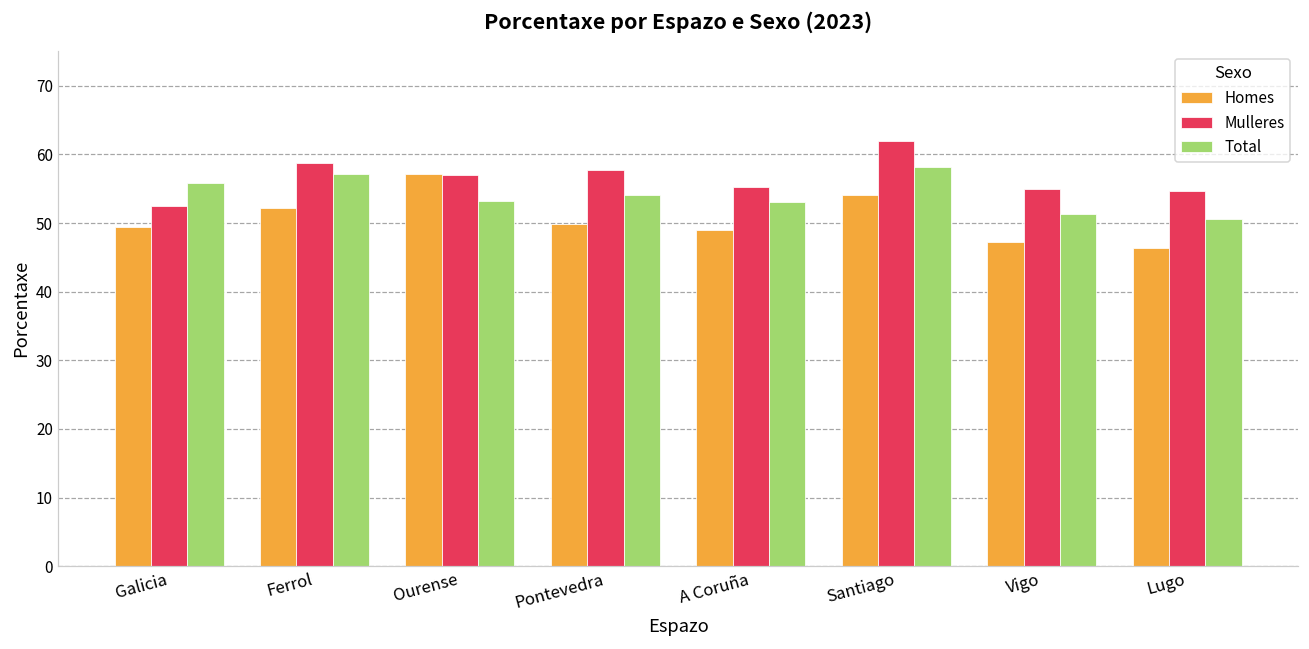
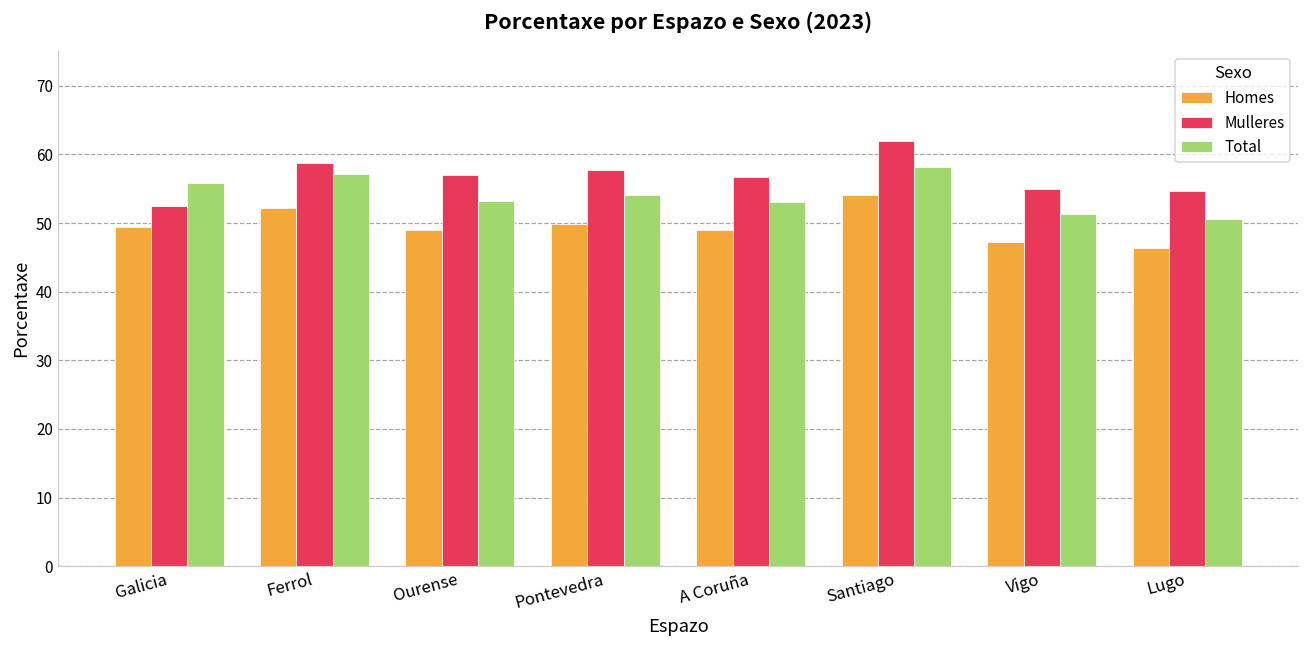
  {
    "Homes": {
      "Galicia": 49,
      "Ferrol": 52,
-     "Ourense": 57,
+     "Ourense": 49,
      "Pontevedra": 50,
      "A Coruña": 49,
      "Santiago": 54,
      "Vigo": 47,
      "Lugo": 46
    },
    "Mulleres": {
      "Galicia": 53,
      "Ferrol": 59,
      "Ourense": 57,
      "Pontevedra": 58,
-     "A Coruña": 55,
+     "A Coruña": 57,
      "Santiago": 62,
      "Vigo": 55,
      "Lugo": 55
    },
    "Total": {
      "Galicia": 56,
      "Ferrol": 57,
      "Ourense": 53,
      "Pontevedra": 54,
      "A Coruña": 53,
      "Santiago": 58,
      "Vigo": 51,
      "Lugo": 51
    }
  }
